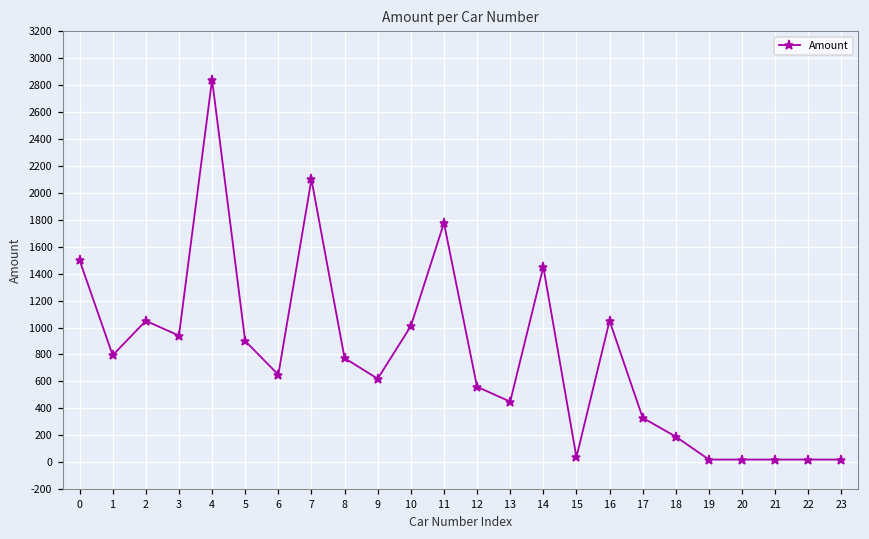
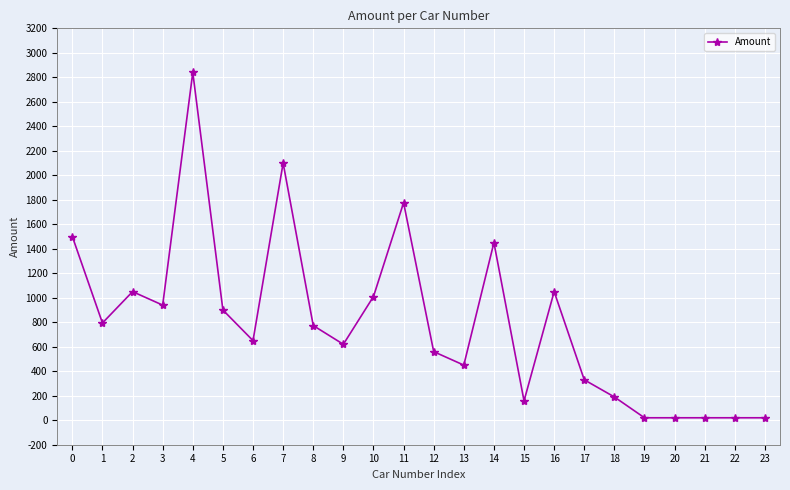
  {
    "0": 1500,
    "1": 790,
    "2": 1050,
    "3": 940,
    "4": 2840,
    "5": 900,
    "6": 650,
    "7": 2100,
    "8": 770,
    "9": 620,
    "10": 1010,
    "11": 1780,
    "12": 560,
    "13": 450,
    "14": 1450,
-   "15": 40,
+   "15": 160,
    "16": 1050,
    "17": 330,
    "18": 190,
    "19": 20,
    "20": 20,
    "21": 20,
    "22": 20,
    "23": 20
  }
